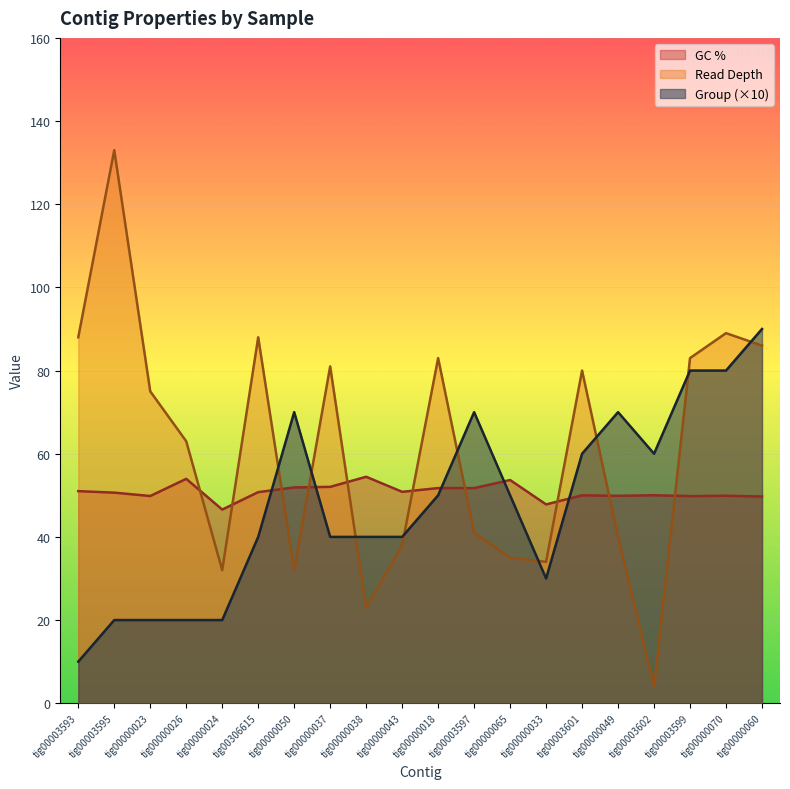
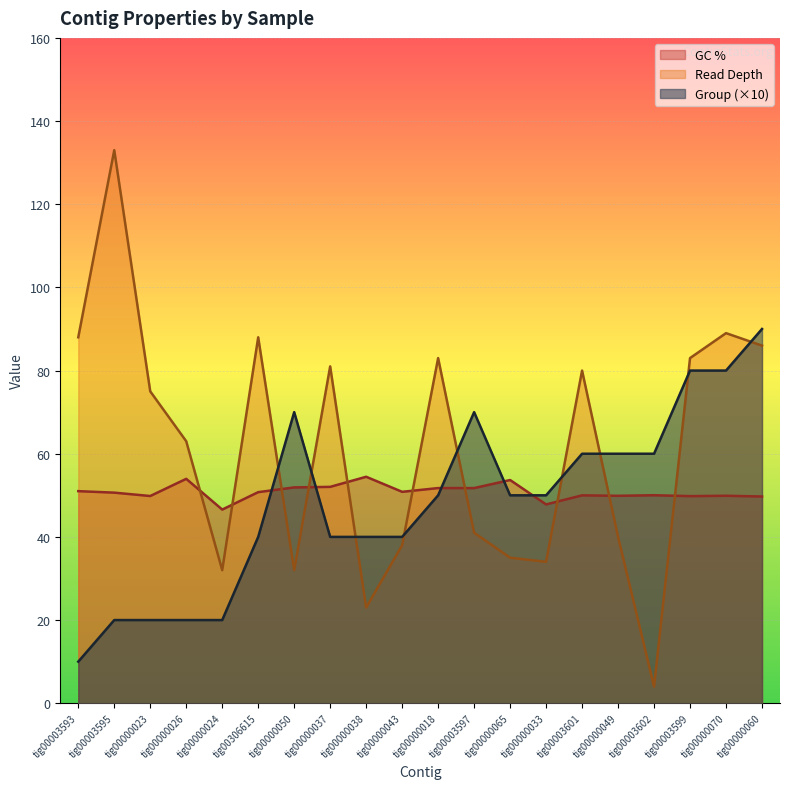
  {
    "Group (×10)": {
      "tig00003593": 10,
      "tig00003595": 20,
      "tig00000023": 20,
      "tig00000026": 20,
      "tig00000024": 20,
      "tig00306615": 40,
      "tig00000050": 70,
      "tig00000037": 40,
      "tig00000038": 40,
      "tig00000043": 40,
      "tig00000018": 50,
      "tig00003597": 70,
      "tig00000065": 50,
-     "tig00000033": 30,
+     "tig00000033": 50,
      "tig00003601": 60,
-     "tig00000049": 70,
+     "tig00000049": 60,
      "tig00003602": 60,
      "tig00003599": 80,
      "tig00000070": 80,
      "tig00000060": 90
    }
  }
